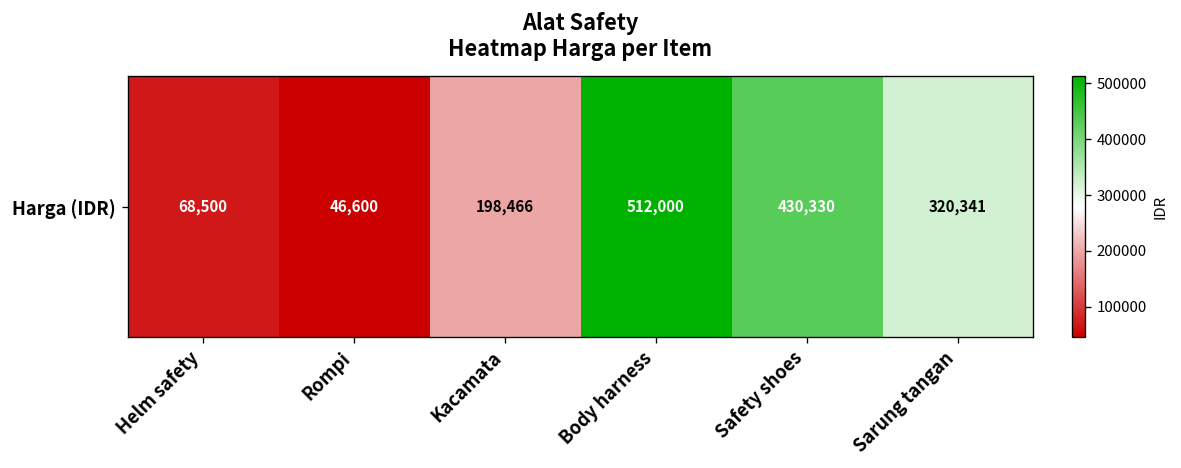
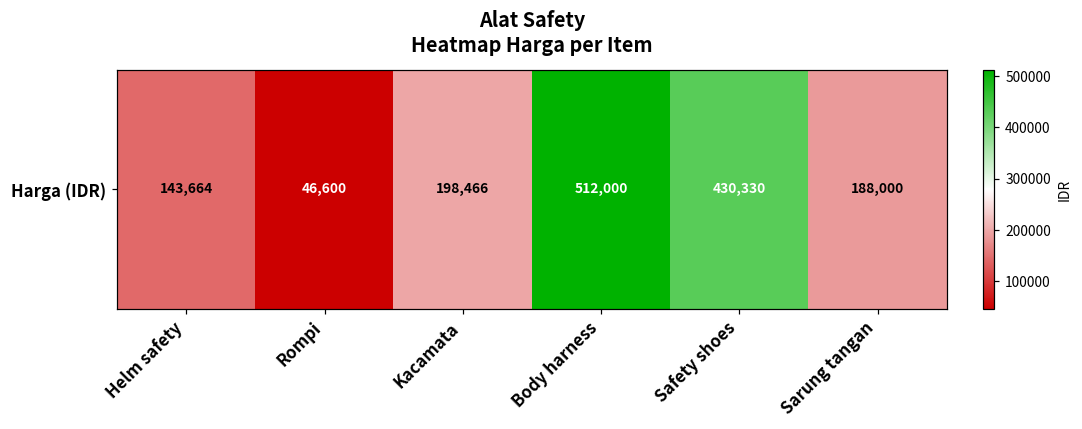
  {
    "Harga (IDR)": {
-     "Helm safety": "68,500",
+     "Helm safety": "143,664",
      "Rompi": "46,600",
      "Kacamata": "198,466",
      "Body harness": "512,000",
      "Safety shoes": "430,330",
-     "Sarung tangan": "320,341"
+     "Sarung tangan": "188,000"
    }
  }
